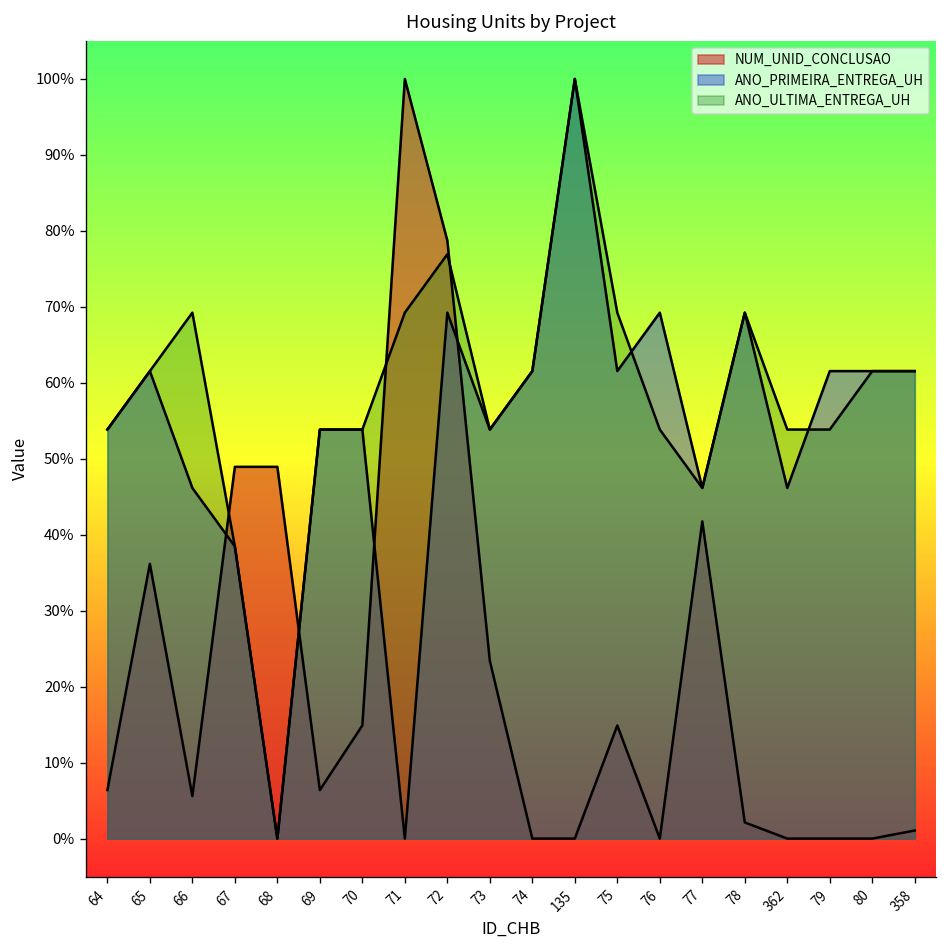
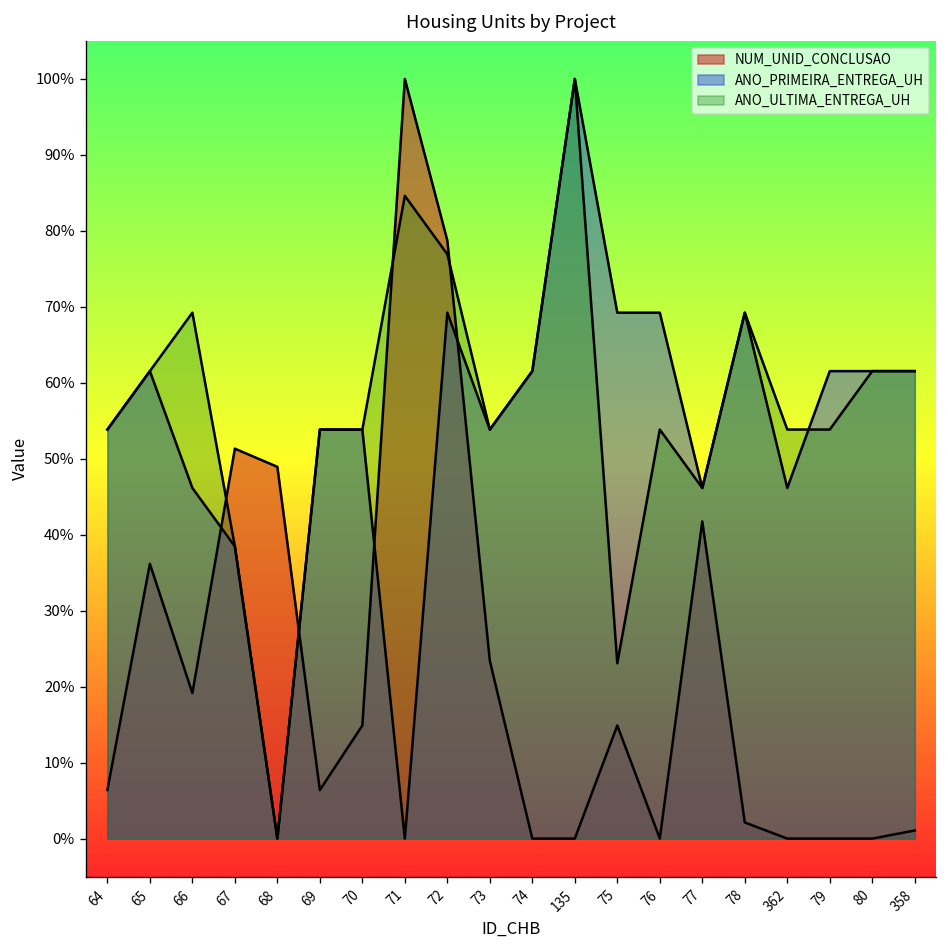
  {
    "NUM_UNID_CONCLUSAO": {
      "64": "6%",
      "65": "36%",
-     "66": "6%",
-     "67": "49%",
+     "66": "19%",
+     "67": "51%",
      "68": "49%",
      "69": "6%",
      "70": "15%",
      "71": "100%",
      "72": "79%",
      "73": "23%",
      "74": "0%",
      "135": "0%",
      "75": "15%",
      "76": "0%",
      "77": "42%",
      "78": "2%",
      "362": "0%",
      "79": "0%",
      "80": "0%",
      "358": "1%"
    },
    "ANO_PRIMEIRA_ENTREGA_UH": {
      "66": "46%",
      "71": "0%",
      "72": "69%",
-     "75": "62%",
+     "75": "69%",
      "76": "69%",
      "362": "46%",
      "79": "62%"
    },
    "ANO_ULTIMA_ENTREGA_UH": {
      "66": "69%",
-     "71": "69%",
+     "71": "85%",
      "72": "77%",
-     "75": "69%",
+     "75": "23%",
      "76": "54%",
      "362": "54%",
      "79": "54%"
    }
  }
